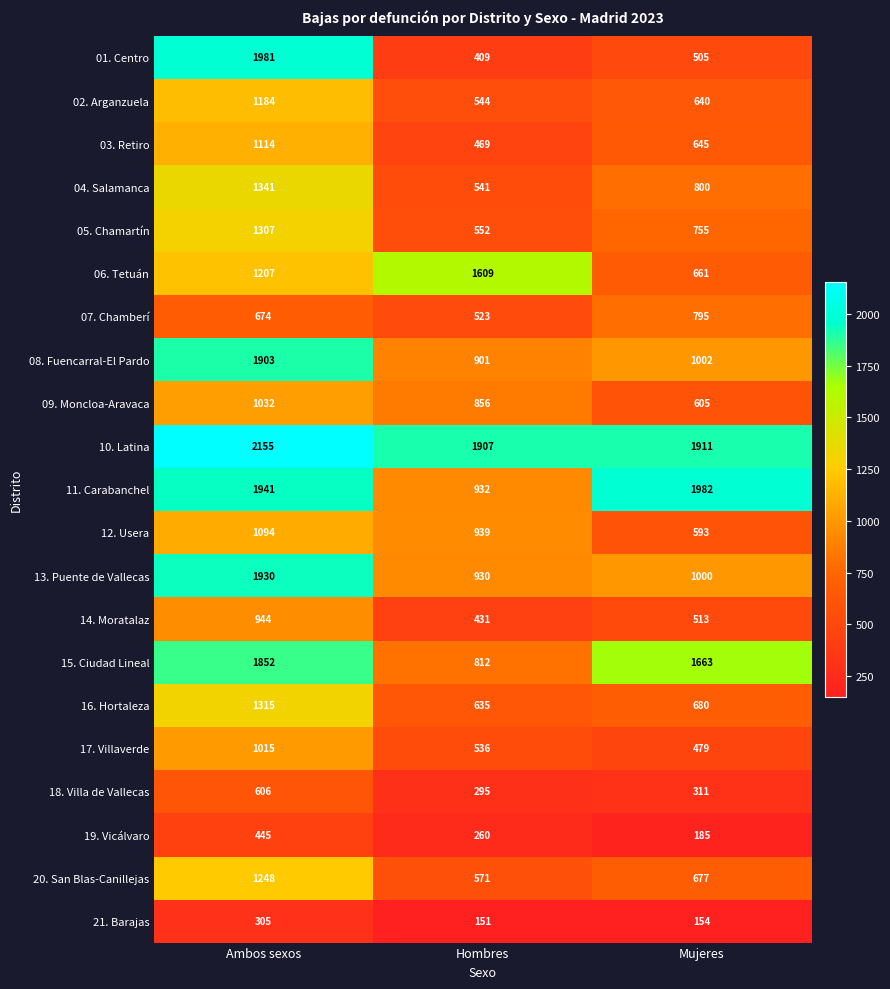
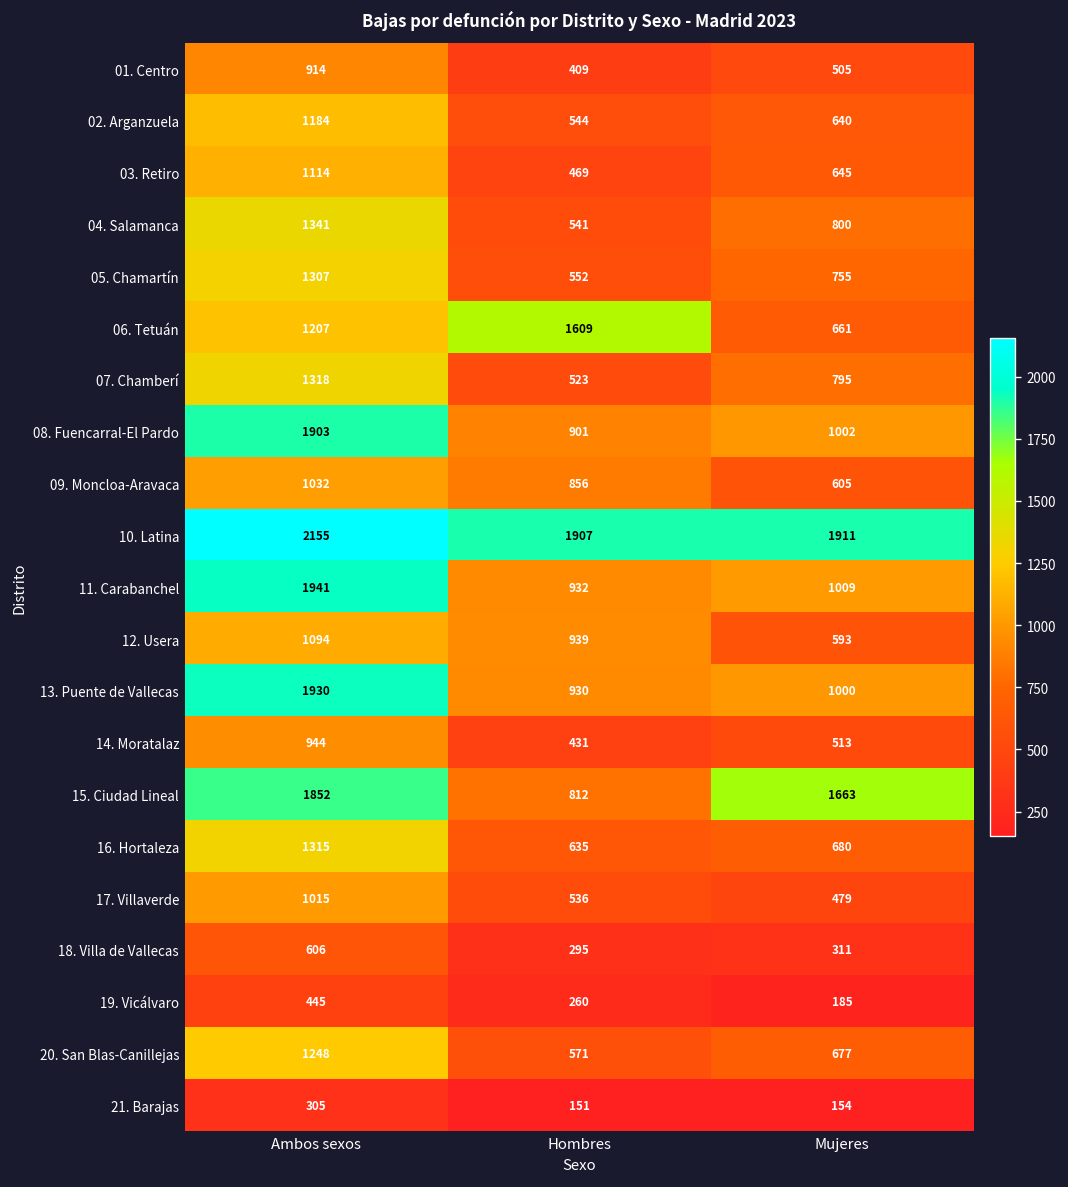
  {
    "01. Centro": {
-     "Ambos sexos": 1981,
+     "Ambos sexos": 914,
      "Hombres": 409,
      "Mujeres": 505
    },
    "02. Arganzuela": {
      "Ambos sexos": 1184,
      "Hombres": 544,
      "Mujeres": 640
    },
    "03. Retiro": {
      "Ambos sexos": 1114,
      "Hombres": 469,
      "Mujeres": 645
    },
    "04. Salamanca": {
      "Ambos sexos": 1341,
      "Hombres": 541,
      "Mujeres": 800
    },
    "05. Chamartín": {
      "Ambos sexos": 1307,
      "Hombres": 552,
      "Mujeres": 755
    },
    "06. Tetuán": {
      "Ambos sexos": 1207,
      "Hombres": 1609,
      "Mujeres": 661
    },
    "07. Chamberí": {
-     "Ambos sexos": 674,
+     "Ambos sexos": 1318,
      "Hombres": 523,
      "Mujeres": 795
    },
    "08. Fuencarral-El Pardo": {
      "Ambos sexos": 1903,
      "Hombres": 901,
      "Mujeres": 1002
    },
    "09. Moncloa-Aravaca": {
      "Ambos sexos": 1032,
      "Hombres": 856,
      "Mujeres": 605
    },
    "10. Latina": {
      "Ambos sexos": 2155,
      "Hombres": 1907,
      "Mujeres": 1911
    },
    "11. Carabanchel": {
      "Ambos sexos": 1941,
      "Hombres": 932,
-     "Mujeres": 1982
+     "Mujeres": 1009
    },
    "12. Usera": {
      "Ambos sexos": 1094,
      "Hombres": 939,
      "Mujeres": 593
    },
    "13. Puente de Vallecas": {
      "Ambos sexos": 1930,
      "Hombres": 930,
      "Mujeres": 1000
    },
    "14. Moratalaz": {
      "Ambos sexos": 944,
      "Hombres": 431,
      "Mujeres": 513
    },
    "15. Ciudad Lineal": {
      "Ambos sexos": 1852,
      "Hombres": 812,
      "Mujeres": 1663
    },
    "16. Hortaleza": {
      "Ambos sexos": 1315,
      "Hombres": 635,
      "Mujeres": 680
    },
    "17. Villaverde": {
      "Ambos sexos": 1015,
      "Hombres": 536,
      "Mujeres": 479
    },
    "18. Villa de Vallecas": {
      "Ambos sexos": 606,
      "Hombres": 295,
      "Mujeres": 311
    },
    "19. Vicálvaro": {
      "Ambos sexos": 445,
      "Hombres": 260,
      "Mujeres": 185
    },
    "20. San Blas-Canillejas": {
      "Ambos sexos": 1248,
      "Hombres": 571,
      "Mujeres": 677
    },
    "21. Barajas": {
      "Ambos sexos": 305,
      "Hombres": 151,
      "Mujeres": 154
    }
  }
